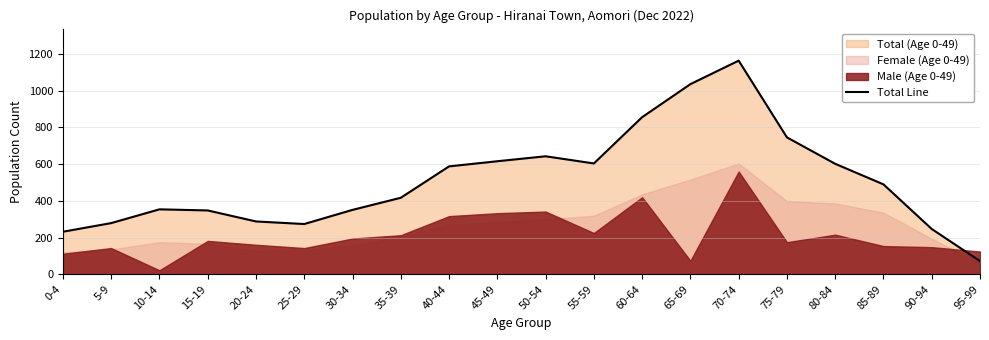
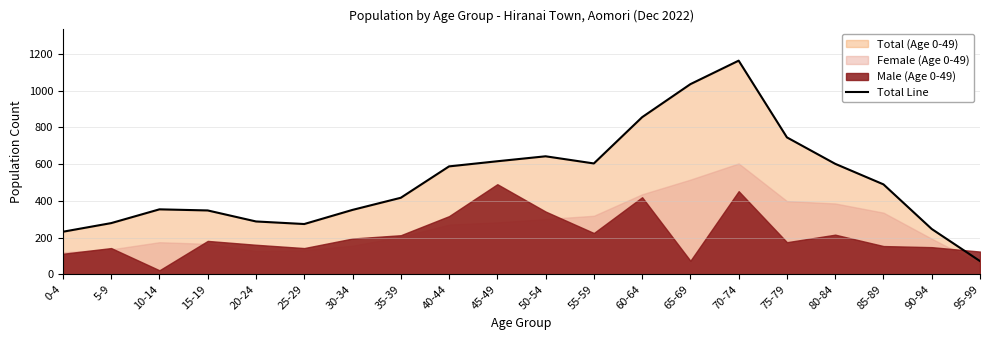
  {
    "Male (Age 0-49)": {
      "10-14": 20,
      "15-19": 180,
      "20-24": 160,
      "30-34": 200,
      "40-44": 320,
-     "45-49": 330,
+     "45-49": 490,
      "50-54": 340,
      "55-59": 230,
      "60-64": 420,
      "65-69": 70,
-     "70-74": 560,
+     "70-74": 450,
      "75-79": 180,
      "80-84": 220,
      "85-89": 150,
      "90-94": 150,
      "95-99": 120
    }
  }
